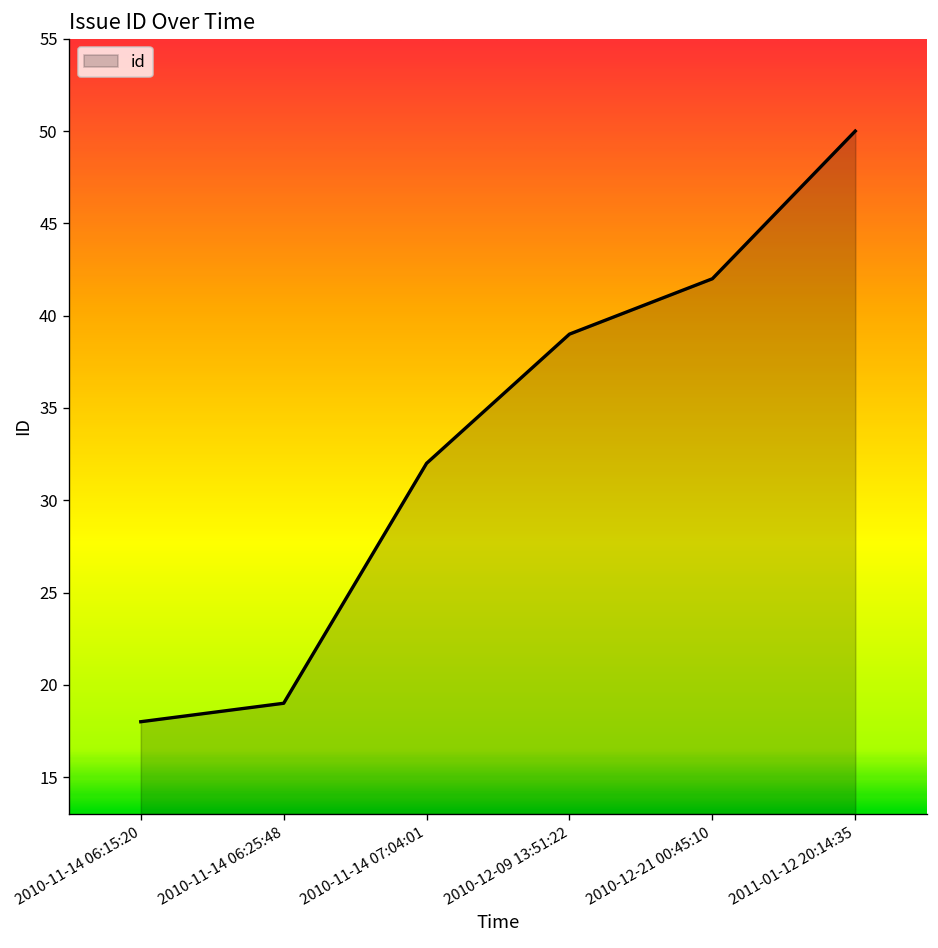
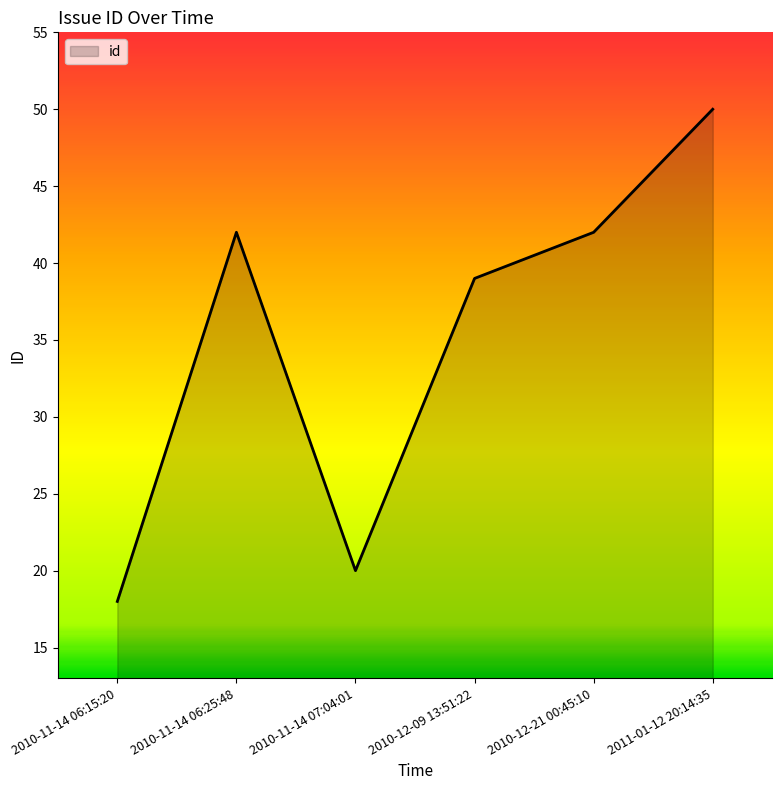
  {
    "2010-11-14 06:15:20": 18,
-   "2010-11-14 06:25:48": 19,
-   "2010-11-14 07:04:01": 32,
+   "2010-11-14 06:25:48": 42,
+   "2010-11-14 07:04:01": 20,
    "2010-12-09 13:51:22": 39,
    "2010-12-21 00:45:10": 42,
    "2011-01-12 20:14:35": 50
  }
